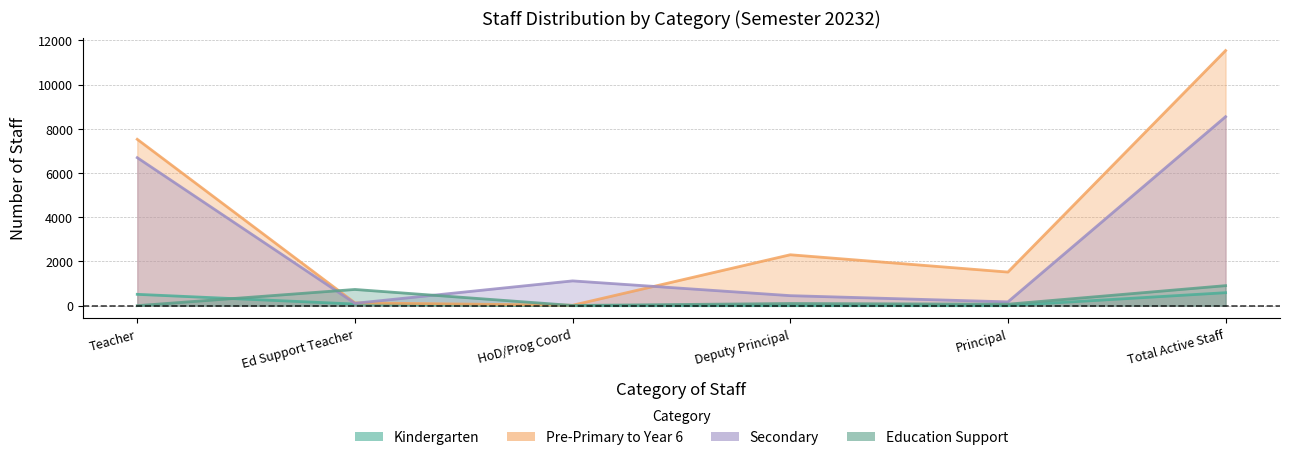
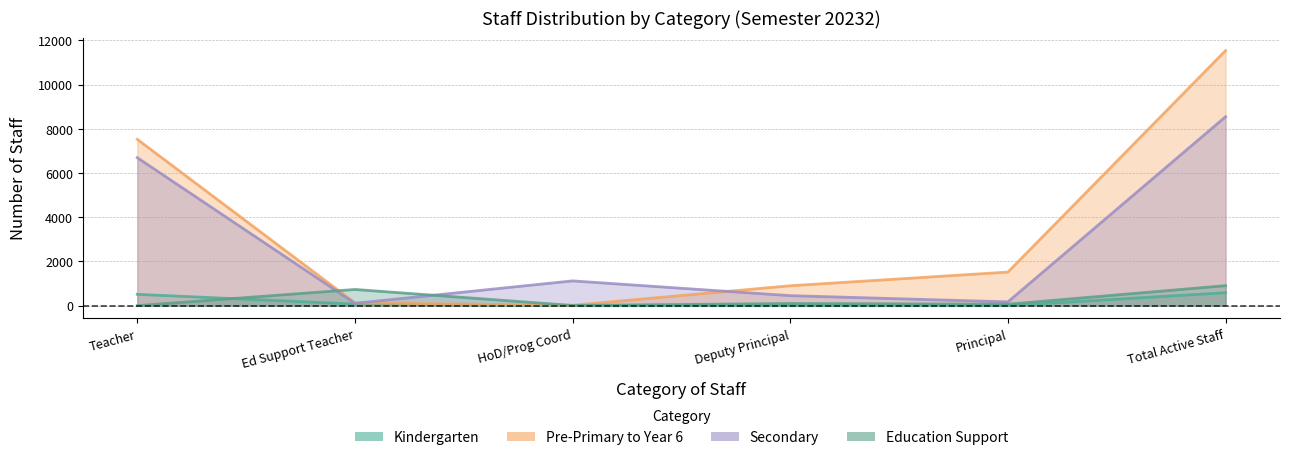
  {
    "Pre-Primary to Year 6": {
      "Teacher": 7500,
-     "Deputy Principal": 2300,
+     "Deputy Principal": 900,
      "Principal": 1500,
      "Total Active Staff": 11500
    }
  }
